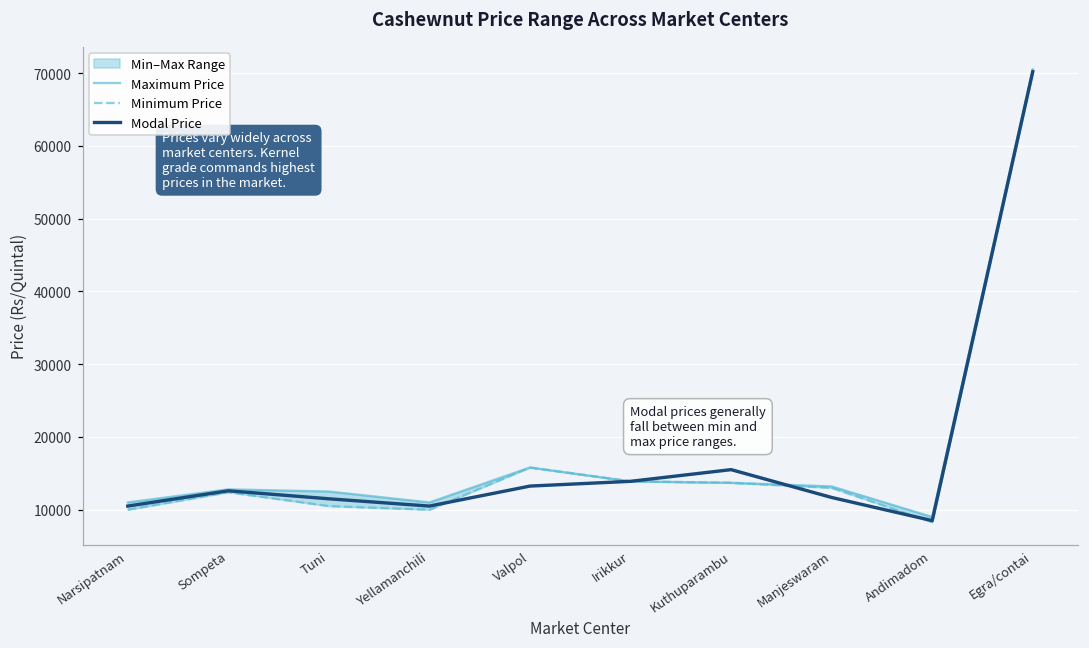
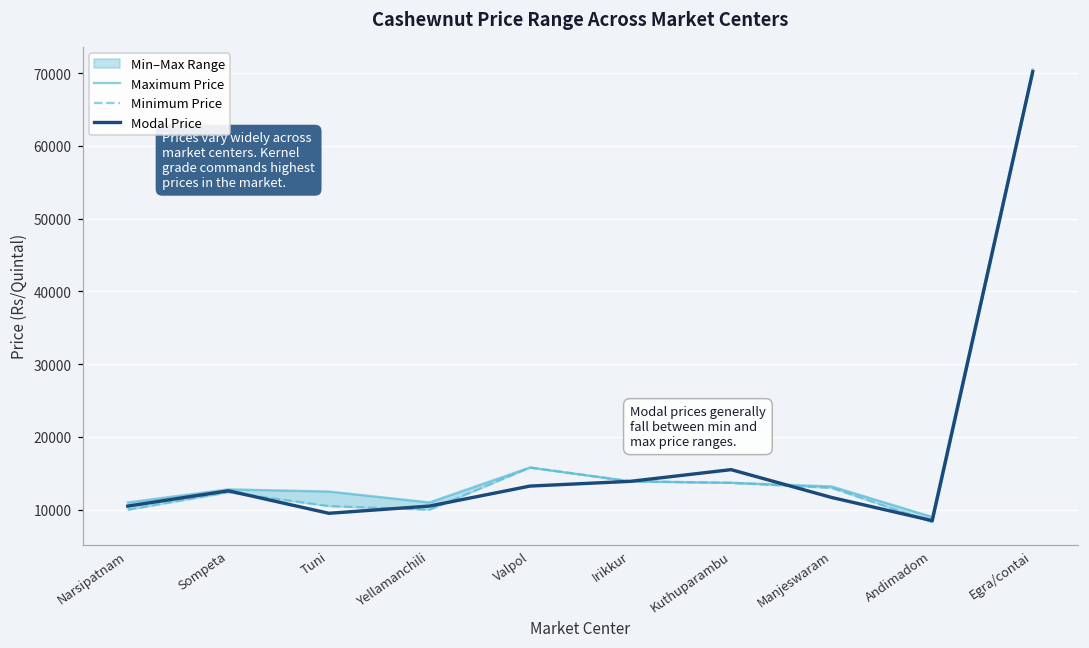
  {
    "Modal Price": {
      "Narsipatnam": 11000,
-     "Tuni": 12000,
+     "Tuni": 10000,
      "Yellamanchili": 11000,
      "Valpol": 13000,
      "Kuthuparambu": 16000,
      "Manjeswaram": 12000
    }
  }
